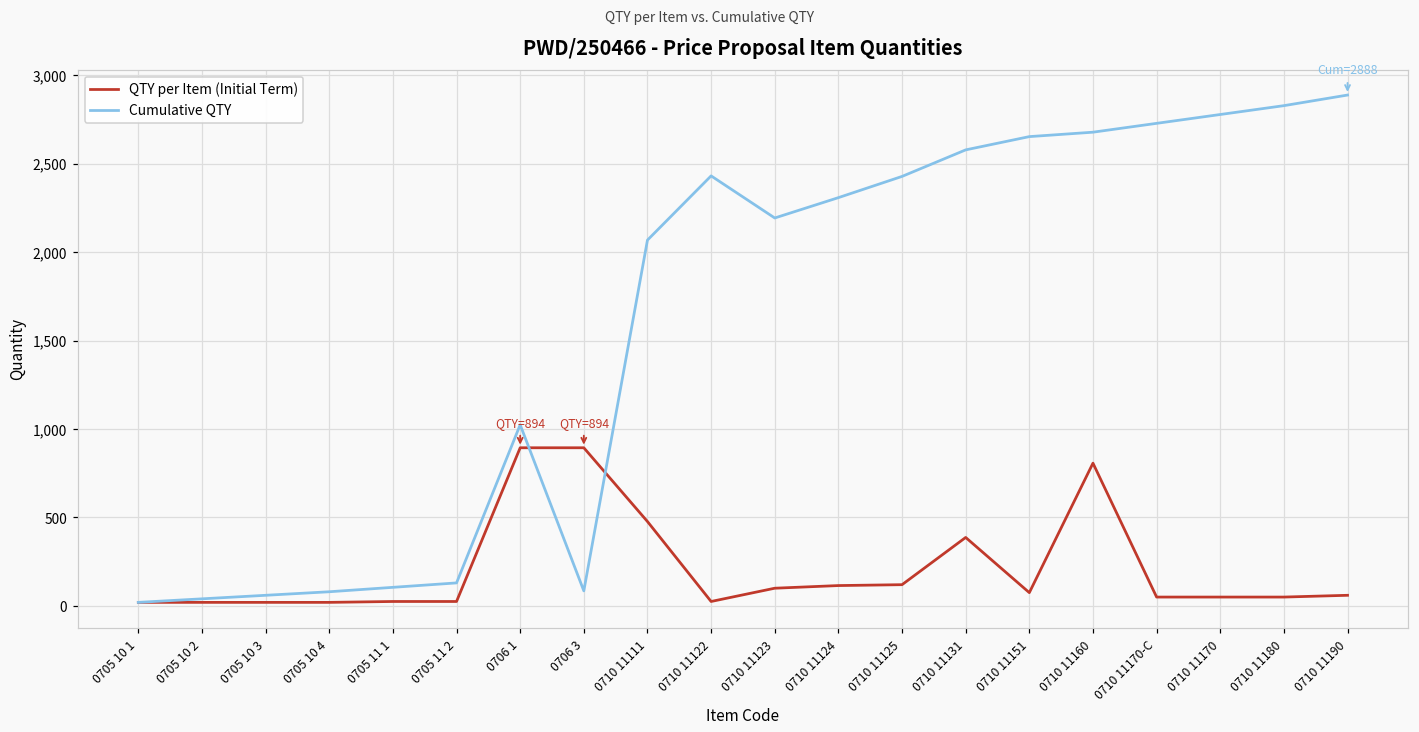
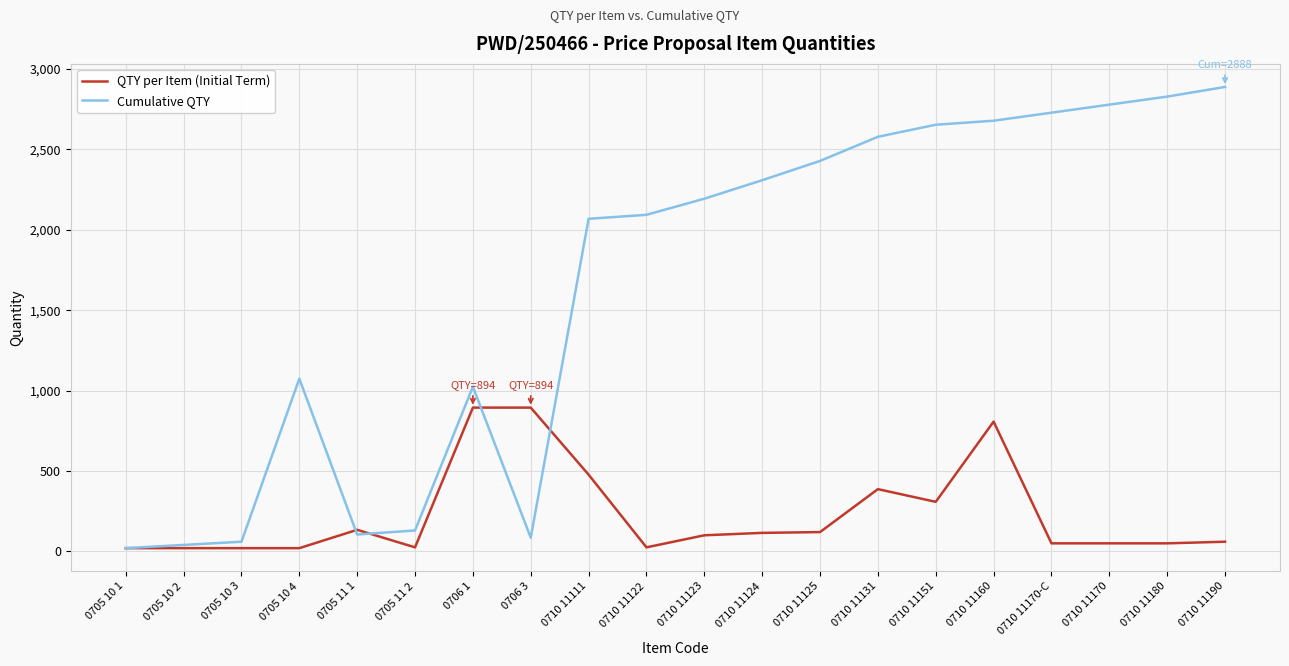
  {
    "QTY per Item (Initial Term)": {
      "0705 10 2": "20",
      "0705 10 3": "20",
      "0705 10 4": "20",
-     "0705 11 1": "30",
+     "0705 11 1": "130",
      "0705 11 2": "30",
      "0710 11111": "480",
      "0710 11122": "30",
      "0710 11123": "100",
      "0710 11124": "120",
      "0710 11125": "120",
      "0710 11131": "390",
-     "0710 11151": "80",
+     "0710 11151": "310",
      "0710 11160": "810",
      "0710 11170-C": "50",
      "0710 11170": "50",
      "0710 11180": "50",
      "0710 11190": "60"
    },
    "Cumulative QTY": {
      "0705 10 2": "40",
      "0705 10 3": "60",
-     "0705 10 4": "80",
+     "0705 10 4": "1,070",
      "0705 11 1": "110",
      "0705 11 2": "130",
      "0706 3": "90",
      "0710 11111": "2,070",
-     "0710 11122": "2,430",
+     "0710 11122": "2,090",
      "0710 11123": "2,190",
      "0710 11124": "2,310",
      "0710 11125": "2,430",
      "0710 11131": "2,580",
      "0710 11151": "2,650",
      "0710 11160": "2,680",
      "0710 11170-C": "2,730",
      "0710 11170": "2,780",
      "0710 11180": "2,830"
    }
  }
